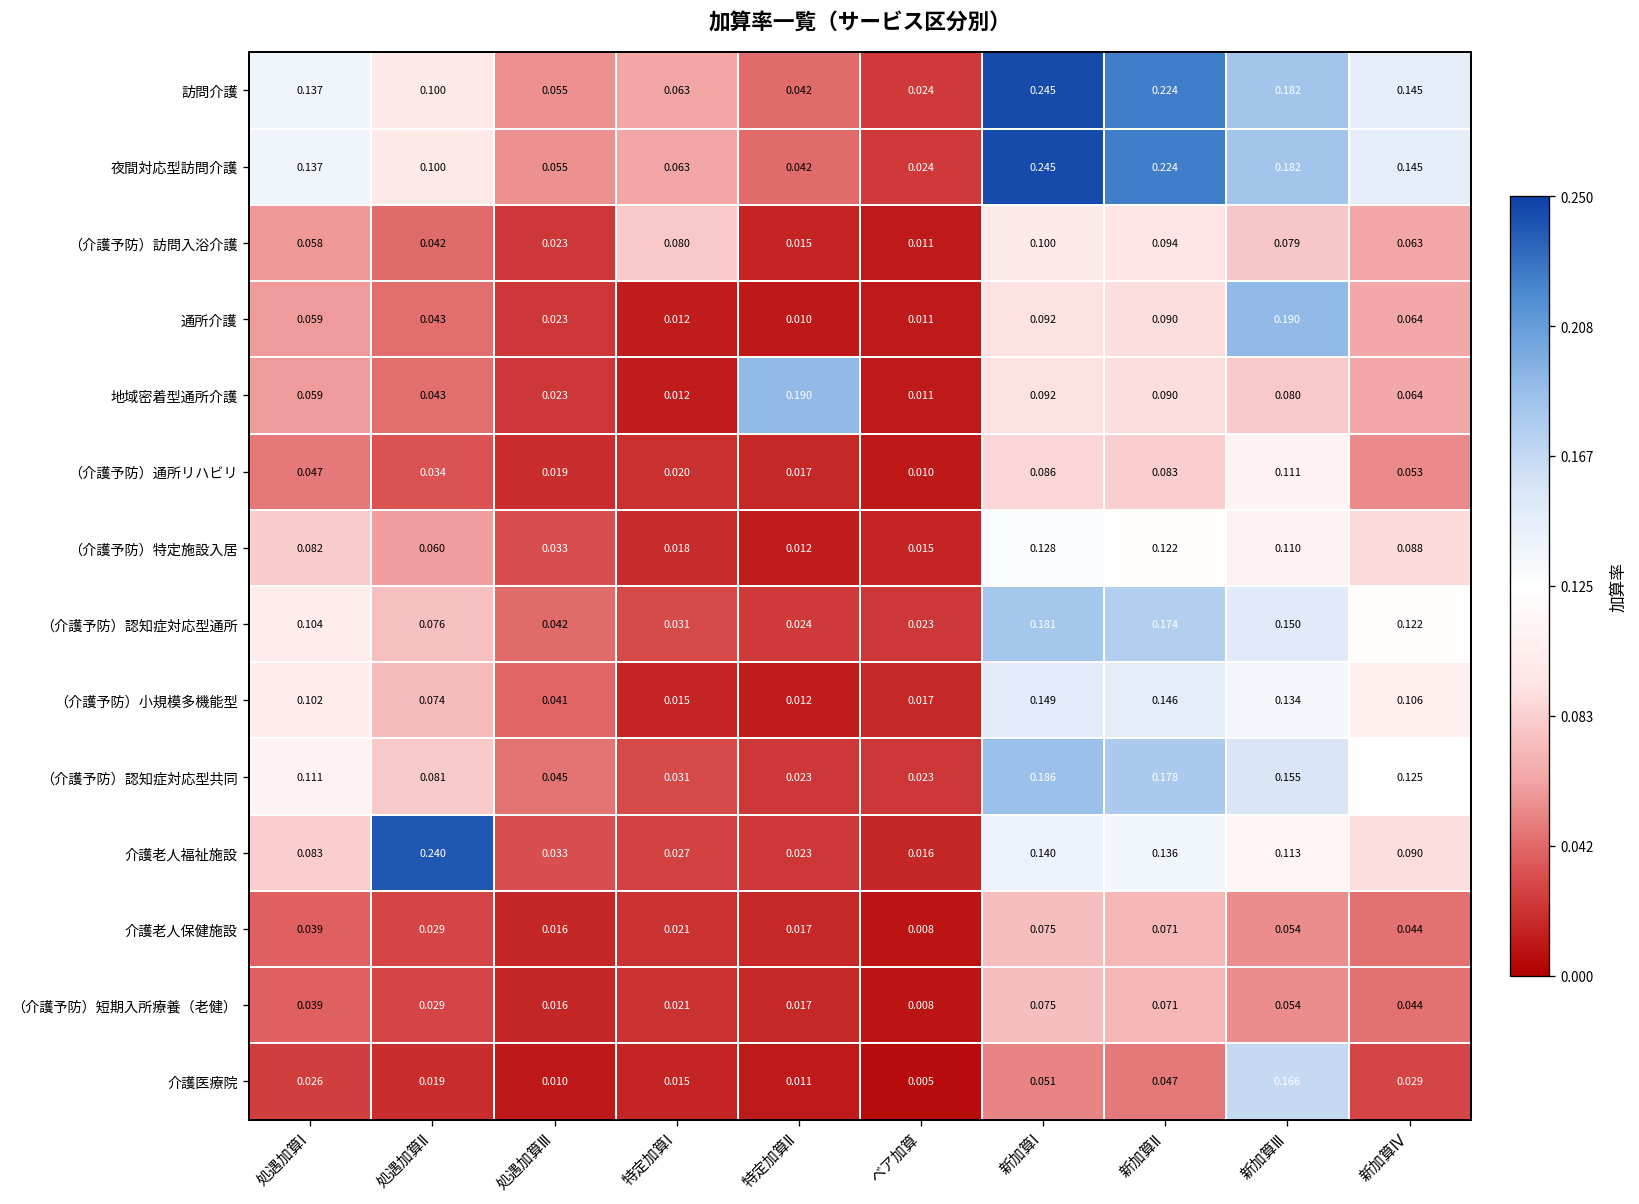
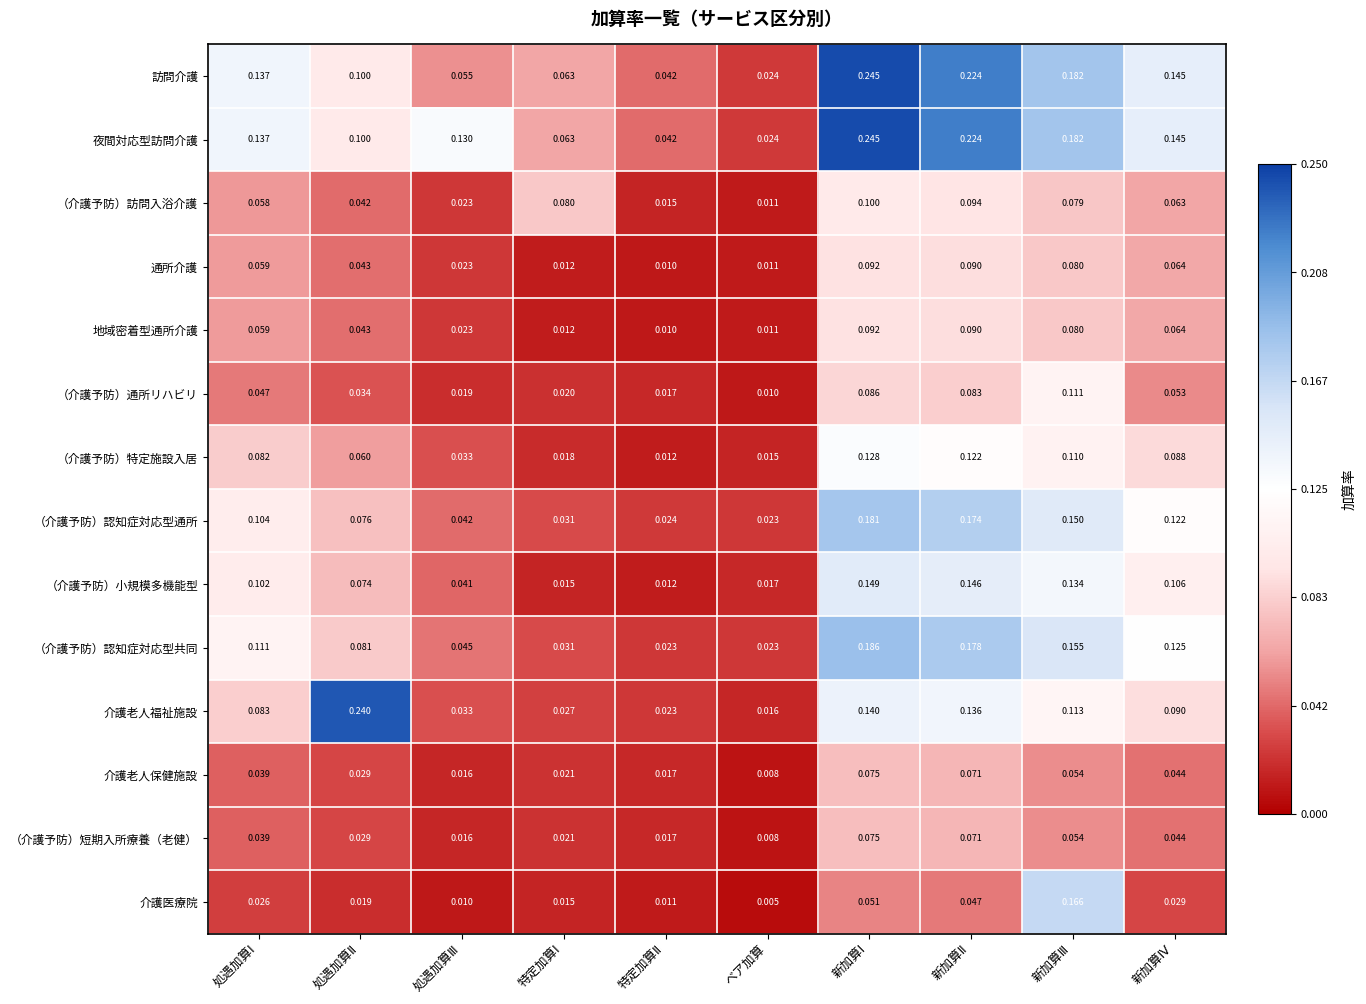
  {
    "訪問介護": {
      "処遇加算Ⅰ": 0.137,
      "処遇加算Ⅱ": 0.100,
      "処遇加算Ⅲ": 0.055,
      "特定加算Ⅰ": 0.063,
      "特定加算Ⅱ": 0.042,
      "ベア加算": 0.024,
      "新加算Ⅰ": 0.245,
      "新加算Ⅱ": 0.224,
      "新加算Ⅲ": 0.182,
      "新加算Ⅳ": 0.145
    },
    "夜間対応型訪問介護": {
      "処遇加算Ⅰ": 0.137,
      "処遇加算Ⅱ": 0.100,
-     "処遇加算Ⅲ": 0.055,
+     "処遇加算Ⅲ": 0.130,
      "特定加算Ⅰ": 0.063,
      "特定加算Ⅱ": 0.042,
      "ベア加算": 0.024,
      "新加算Ⅰ": 0.245,
      "新加算Ⅱ": 0.224,
      "新加算Ⅲ": 0.182,
      "新加算Ⅳ": 0.145
    },
    "（介護予防）訪問入浴介護": {
      "処遇加算Ⅰ": 0.058,
      "処遇加算Ⅱ": 0.042,
      "処遇加算Ⅲ": 0.023,
      "特定加算Ⅰ": 0.080,
      "特定加算Ⅱ": 0.015,
      "ベア加算": 0.011,
      "新加算Ⅰ": 0.100,
      "新加算Ⅱ": 0.094,
      "新加算Ⅲ": 0.079,
      "新加算Ⅳ": 0.063
    },
    "通所介護": {
      "処遇加算Ⅰ": 0.059,
      "処遇加算Ⅱ": 0.043,
      "処遇加算Ⅲ": 0.023,
      "特定加算Ⅰ": 0.012,
      "特定加算Ⅱ": 0.010,
      "ベア加算": 0.011,
      "新加算Ⅰ": 0.092,
      "新加算Ⅱ": 0.090,
-     "新加算Ⅲ": 0.190,
+     "新加算Ⅲ": 0.080,
      "新加算Ⅳ": 0.064
    },
    "地域密着型通所介護": {
      "処遇加算Ⅰ": 0.059,
      "処遇加算Ⅱ": 0.043,
      "処遇加算Ⅲ": 0.023,
      "特定加算Ⅰ": 0.012,
-     "特定加算Ⅱ": 0.190,
+     "特定加算Ⅱ": 0.010,
      "ベア加算": 0.011,
      "新加算Ⅰ": 0.092,
      "新加算Ⅱ": 0.090,
      "新加算Ⅲ": 0.080,
      "新加算Ⅳ": 0.064
    },
    "（介護予防）通所リハビリ": {
      "処遇加算Ⅰ": 0.047,
      "処遇加算Ⅱ": 0.034,
      "処遇加算Ⅲ": 0.019,
      "特定加算Ⅰ": 0.020,
      "特定加算Ⅱ": 0.017,
      "ベア加算": 0.010,
      "新加算Ⅰ": 0.086,
      "新加算Ⅱ": 0.083,
      "新加算Ⅲ": 0.111,
      "新加算Ⅳ": 0.053
    },
    "（介護予防）特定施設入居": {
      "処遇加算Ⅰ": 0.082,
      "処遇加算Ⅱ": 0.060,
      "処遇加算Ⅲ": 0.033,
      "特定加算Ⅰ": 0.018,
      "特定加算Ⅱ": 0.012,
      "ベア加算": 0.015,
      "新加算Ⅰ": 0.128,
      "新加算Ⅱ": 0.122,
      "新加算Ⅲ": 0.110,
      "新加算Ⅳ": 0.088
    },
    "（介護予防）認知症対応型通所": {
      "処遇加算Ⅰ": 0.104,
      "処遇加算Ⅱ": 0.076,
      "処遇加算Ⅲ": 0.042,
      "特定加算Ⅰ": 0.031,
      "特定加算Ⅱ": 0.024,
      "ベア加算": 0.023,
      "新加算Ⅰ": 0.181,
      "新加算Ⅱ": 0.174,
      "新加算Ⅲ": 0.150,
      "新加算Ⅳ": 0.122
    },
    "（介護予防）小規模多機能型": {
      "処遇加算Ⅰ": 0.102,
      "処遇加算Ⅱ": 0.074,
      "処遇加算Ⅲ": 0.041,
      "特定加算Ⅰ": 0.015,
      "特定加算Ⅱ": 0.012,
      "ベア加算": 0.017,
      "新加算Ⅰ": 0.149,
      "新加算Ⅱ": 0.146,
      "新加算Ⅲ": 0.134,
      "新加算Ⅳ": 0.106
    },
    "（介護予防）認知症対応型共同": {
      "処遇加算Ⅰ": 0.111,
      "処遇加算Ⅱ": 0.081,
      "処遇加算Ⅲ": 0.045,
      "特定加算Ⅰ": 0.031,
      "特定加算Ⅱ": 0.023,
      "ベア加算": 0.023,
      "新加算Ⅰ": 0.186,
      "新加算Ⅱ": 0.178,
      "新加算Ⅲ": 0.155,
      "新加算Ⅳ": 0.125
    },
    "介護老人福祉施設": {
      "処遇加算Ⅰ": 0.083,
      "処遇加算Ⅱ": 0.240,
      "処遇加算Ⅲ": 0.033,
      "特定加算Ⅰ": 0.027,
      "特定加算Ⅱ": 0.023,
      "ベア加算": 0.016,
      "新加算Ⅰ": 0.140,
      "新加算Ⅱ": 0.136,
      "新加算Ⅲ": 0.113,
      "新加算Ⅳ": 0.090
    },
    "介護老人保健施設": {
      "処遇加算Ⅰ": 0.039,
      "処遇加算Ⅱ": 0.029,
      "処遇加算Ⅲ": 0.016,
      "特定加算Ⅰ": 0.021,
      "特定加算Ⅱ": 0.017,
      "ベア加算": 0.008,
      "新加算Ⅰ": 0.075,
      "新加算Ⅱ": 0.071,
      "新加算Ⅲ": 0.054,
      "新加算Ⅳ": 0.044
    },
    "（介護予防）短期入所療養（老健）": {
      "処遇加算Ⅰ": 0.039,
      "処遇加算Ⅱ": 0.029,
      "処遇加算Ⅲ": 0.016,
      "特定加算Ⅰ": 0.021,
      "特定加算Ⅱ": 0.017,
      "ベア加算": 0.008,
      "新加算Ⅰ": 0.075,
      "新加算Ⅱ": 0.071,
      "新加算Ⅲ": 0.054,
      "新加算Ⅳ": 0.044
    },
    "介護医療院": {
      "処遇加算Ⅰ": 0.026,
      "処遇加算Ⅱ": 0.019,
      "処遇加算Ⅲ": 0.010,
      "特定加算Ⅰ": 0.015,
      "特定加算Ⅱ": 0.011,
      "ベア加算": 0.005,
      "新加算Ⅰ": 0.051,
      "新加算Ⅱ": 0.047,
      "新加算Ⅲ": 0.166,
      "新加算Ⅳ": 0.029
    }
  }
